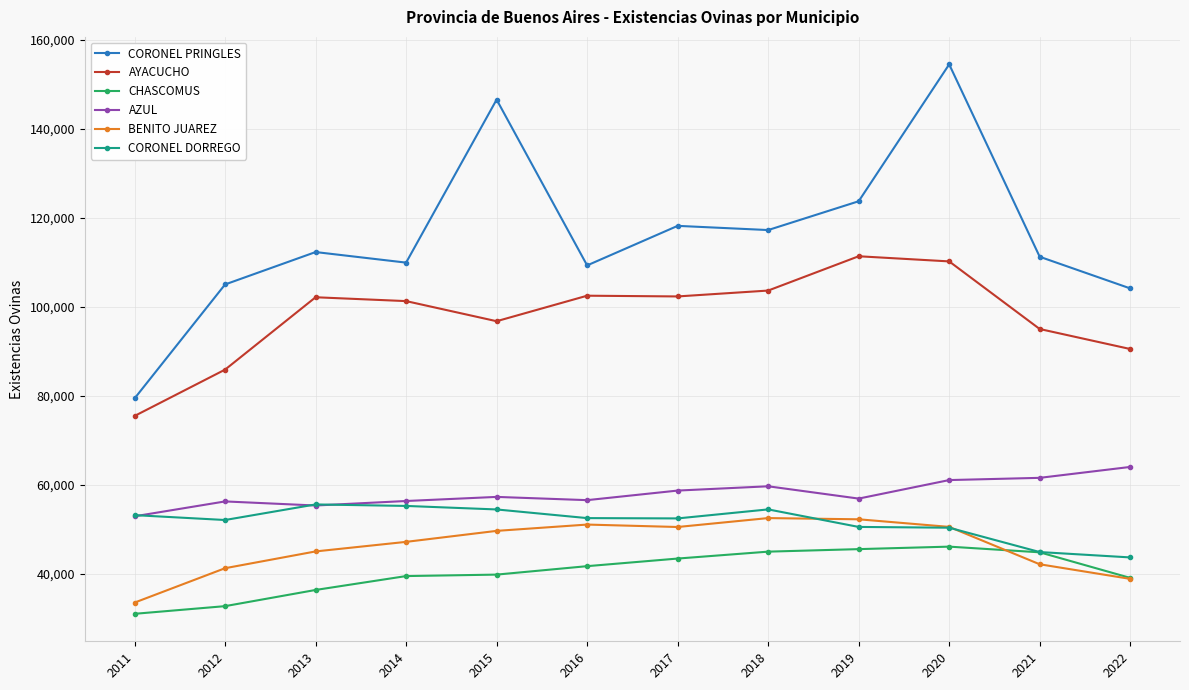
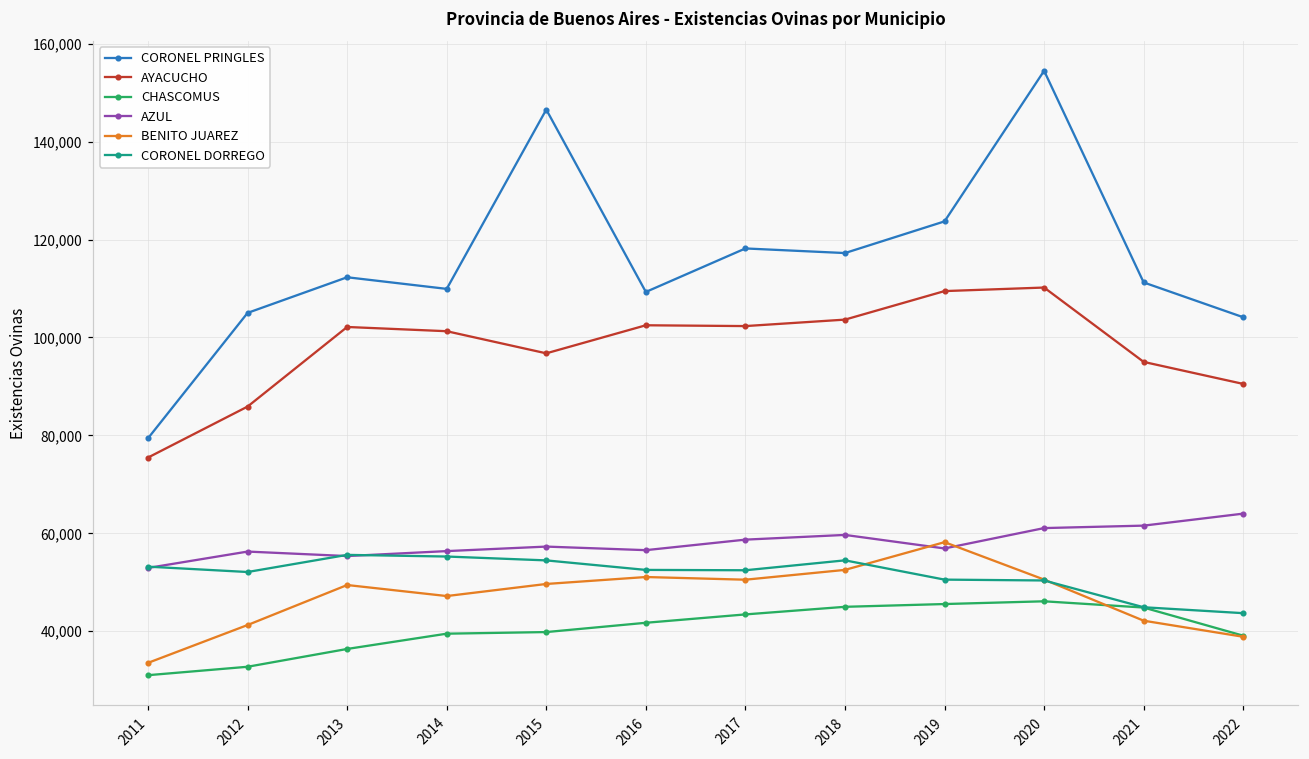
  {
    "CORONEL PRINGLES": {
      "2011": "79,000",
      "2012": "105,000",
      "2013": "112,000",
      "2014": "110,000",
      "2015": "147,000",
      "2016": "109,000",
      "2017": "118,000",
      "2018": "117,000",
      "2019": "124,000",
      "2020": "154,000",
      "2021": "111,000",
      "2022": "104,000"
    },
    "AYACUCHO": {
      "2011": "75,000",
      "2012": "86,000",
      "2013": "102,000",
      "2014": "101,000",
      "2015": "97,000",
      "2016": "102,000",
      "2017": "102,000",
      "2018": "104,000",
-     "2019": "111,000",
+     "2019": "109,000",
      "2020": "110,000",
      "2021": "95,000",
      "2022": "91,000"
    },
    "AZUL": {
      "2012": "56,000",
      "2014": "56,000",
      "2015": "57,000",
      "2016": "57,000",
      "2017": "59,000",
      "2018": "60,000",
      "2019": "57,000",
      "2020": "61,000",
      "2021": "62,000",
      "2022": "64,000"
    },
    "BENITO JUAREZ": {
      "2011": "34,000",
      "2012": "41,000",
-     "2013": "45,000",
+     "2013": "49,000",
      "2014": "47,000",
      "2015": "50,000",
      "2016": "51,000",
      "2017": "51,000",
      "2018": "53,000",
-     "2019": "52,000",
+     "2019": "58,000",
      "2021": "42,000"
    }
  }
